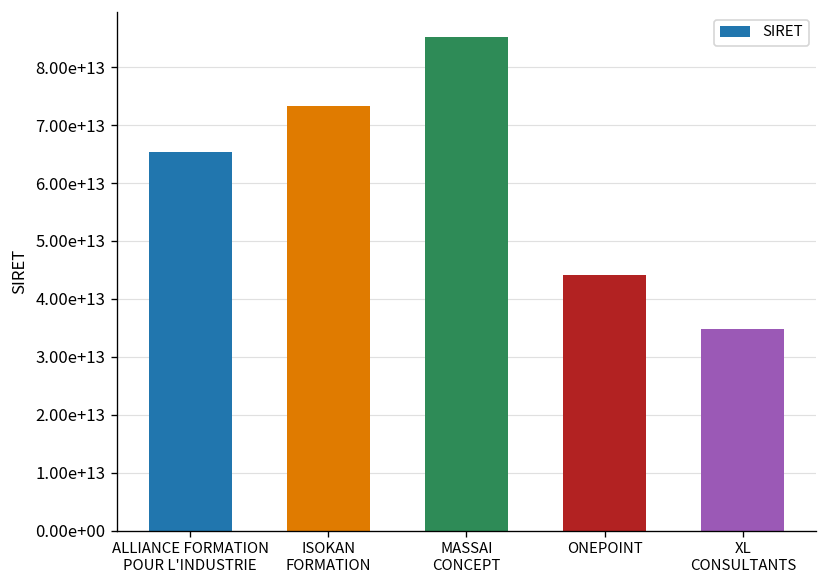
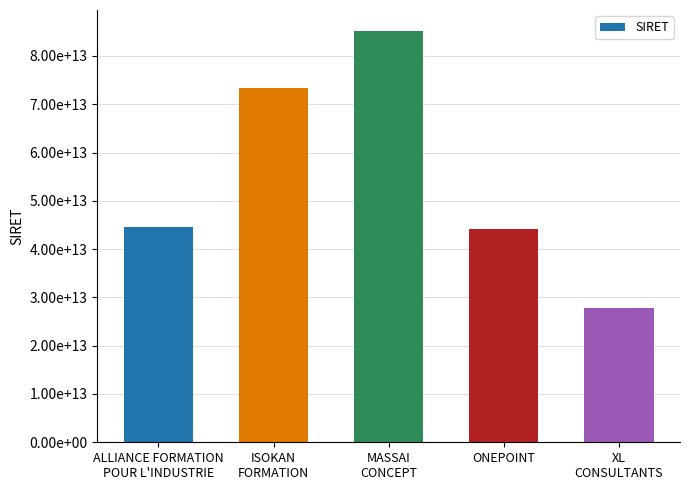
  {
-   "ALLIANCE FORMATION POUR L'INDUSTRIE": 65000000000000,
+   "ALLIANCE FORMATION POUR L'INDUSTRIE": 45000000000000,
    "ISOKAN FORMATION": 73000000000000,
    "MASSAI CONCEPT": 85000000000000,
    "ONEPOINT": 44000000000000,
-   "XL CONSULTANTS": 35000000000000
+   "XL CONSULTANTS": 28000000000000
  }
